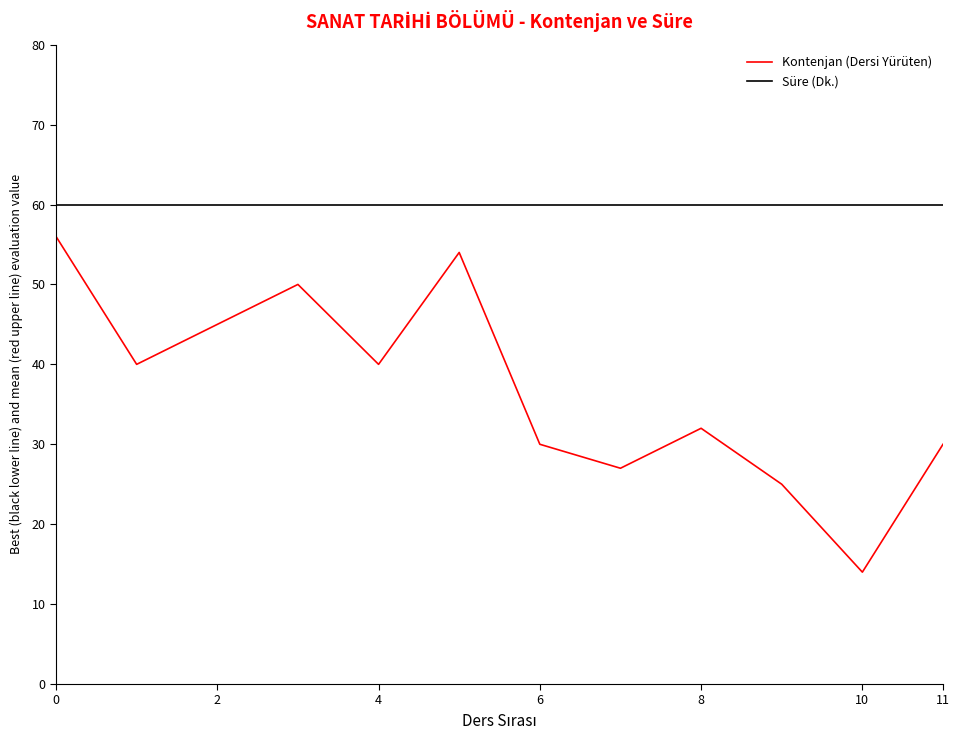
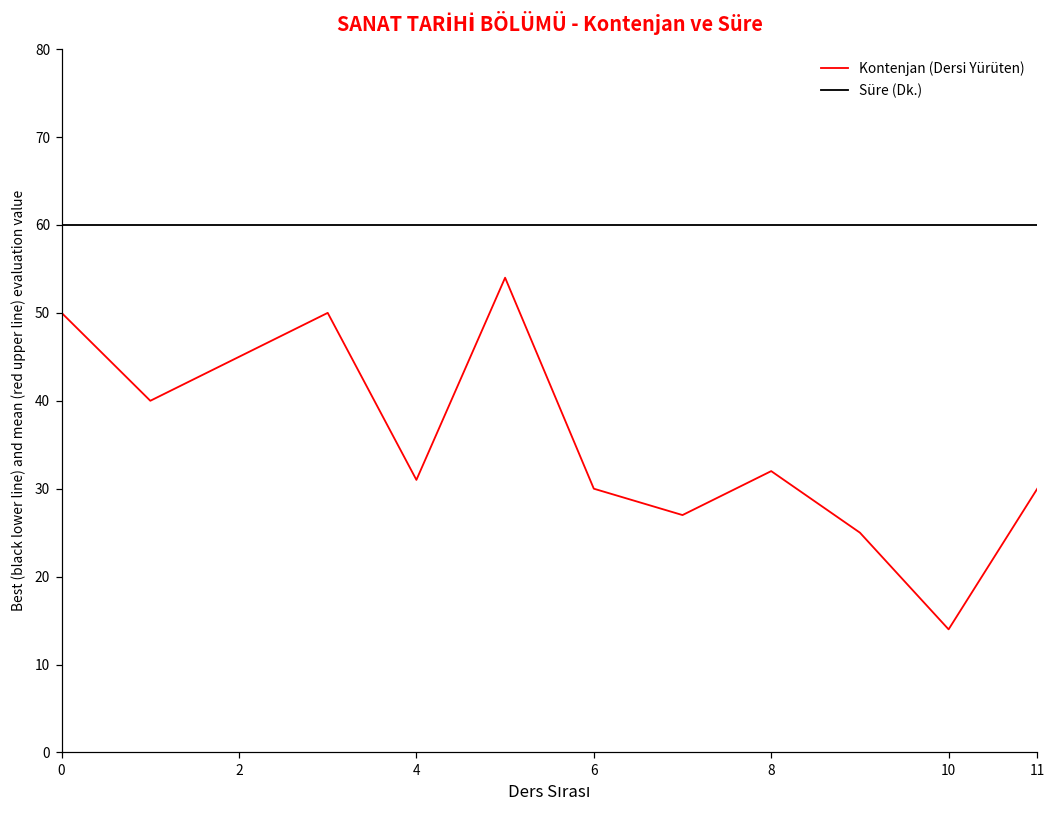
  {
    "Kontenjan (Dersi Yürüten)": {
-     "0": 56,
+     "0": 50,
      "2": 45,
-     "4": 40,
+     "4": 31,
      "6": 30,
      "8": 32,
      "10": 14,
      "11": 30
    },
    "Süre (Dk.)": {
      "0": 60,
      "2": 60,
      "4": 60,
      "6": 60,
      "8": 60,
      "10": 60,
      "11": 60
    }
  }
